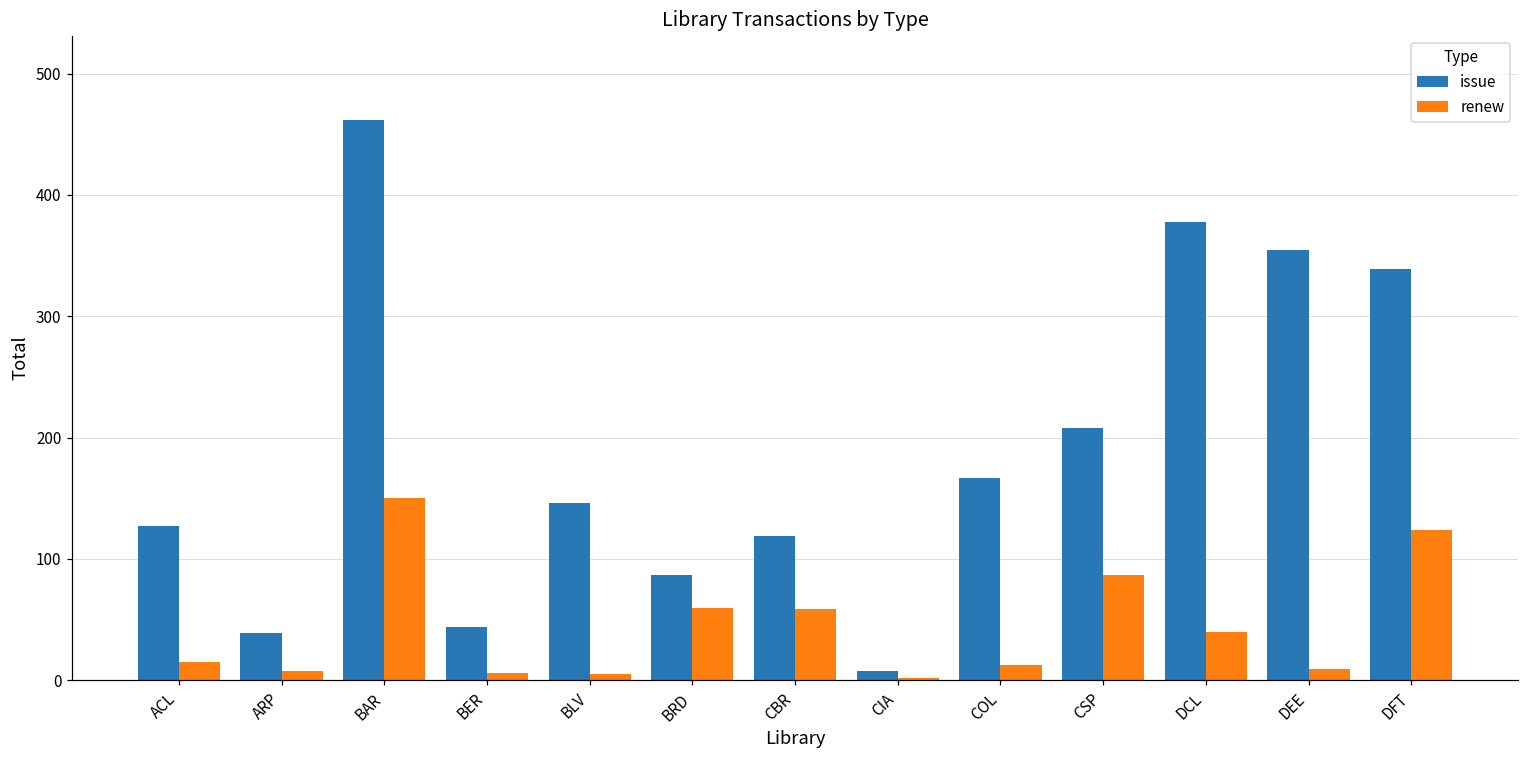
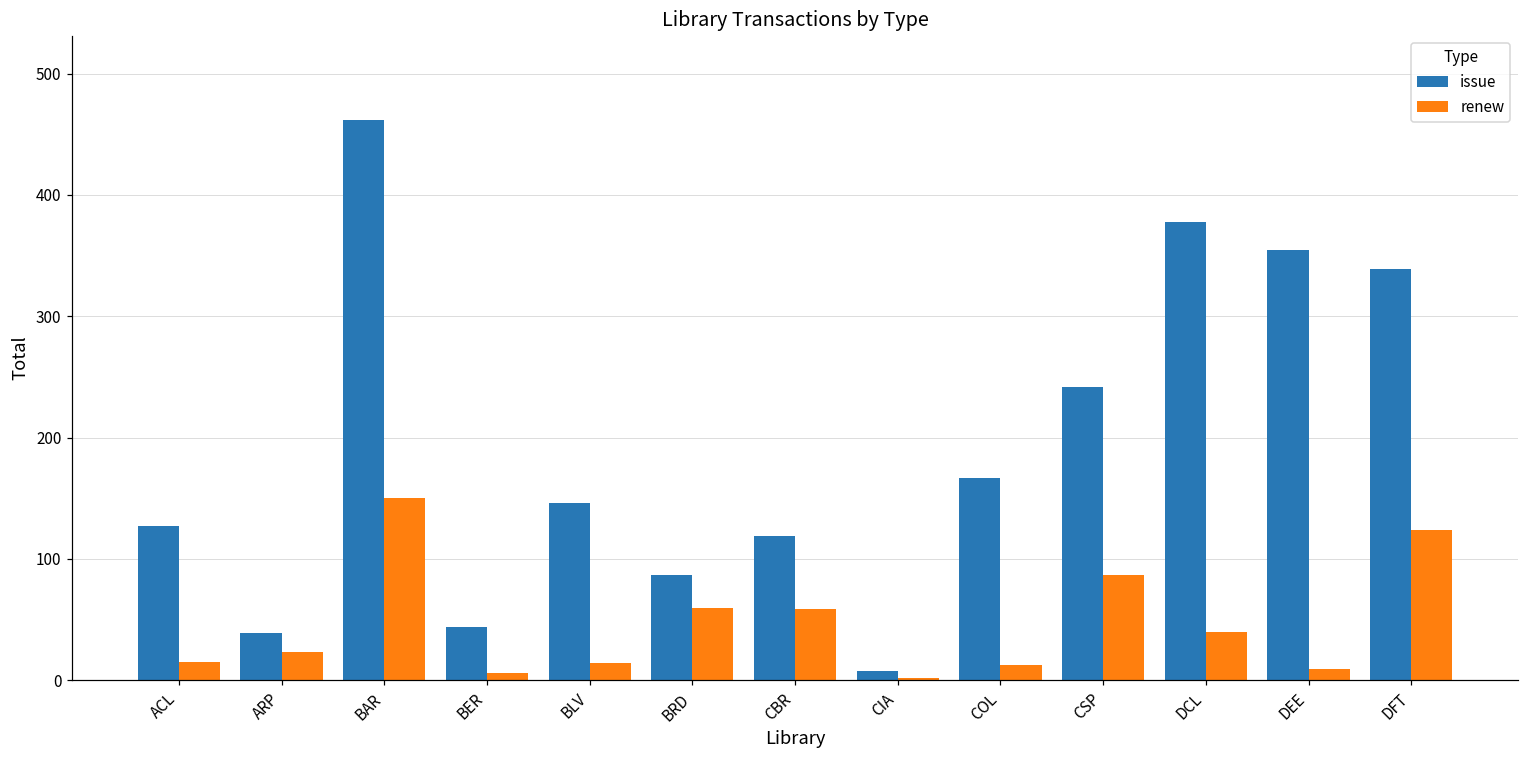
  {
    "issue": {
      "ACL": 127,
      "ARP": 39,
      "BAR": 462,
      "BER": 44,
      "BLV": 146,
      "BRD": 87,
      "CBR": 119,
      "CIA": 8,
      "COL": 167,
-     "CSP": 208,
+     "CSP": 242,
      "DCL": 378,
      "DEE": 355,
      "DFT": 339
    },
    "renew": {
      "ACL": 15,
-     "ARP": 8,
+     "ARP": 23,
      "BAR": 150,
      "BER": 6,
-     "BLV": 5,
+     "BLV": 14,
      "BRD": 60,
      "CBR": 59,
      "COL": 13,
      "CSP": 87,
      "DCL": 40,
      "DEE": 9,
      "DFT": 124
    }
  }
